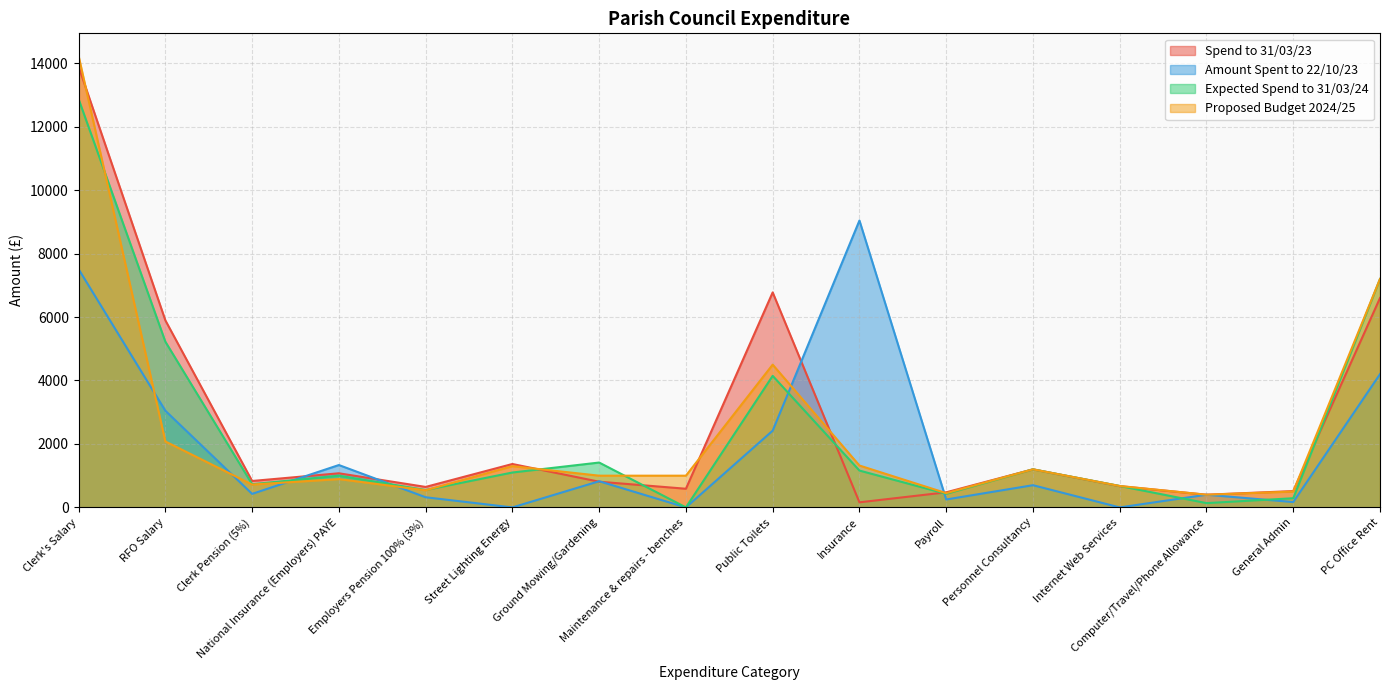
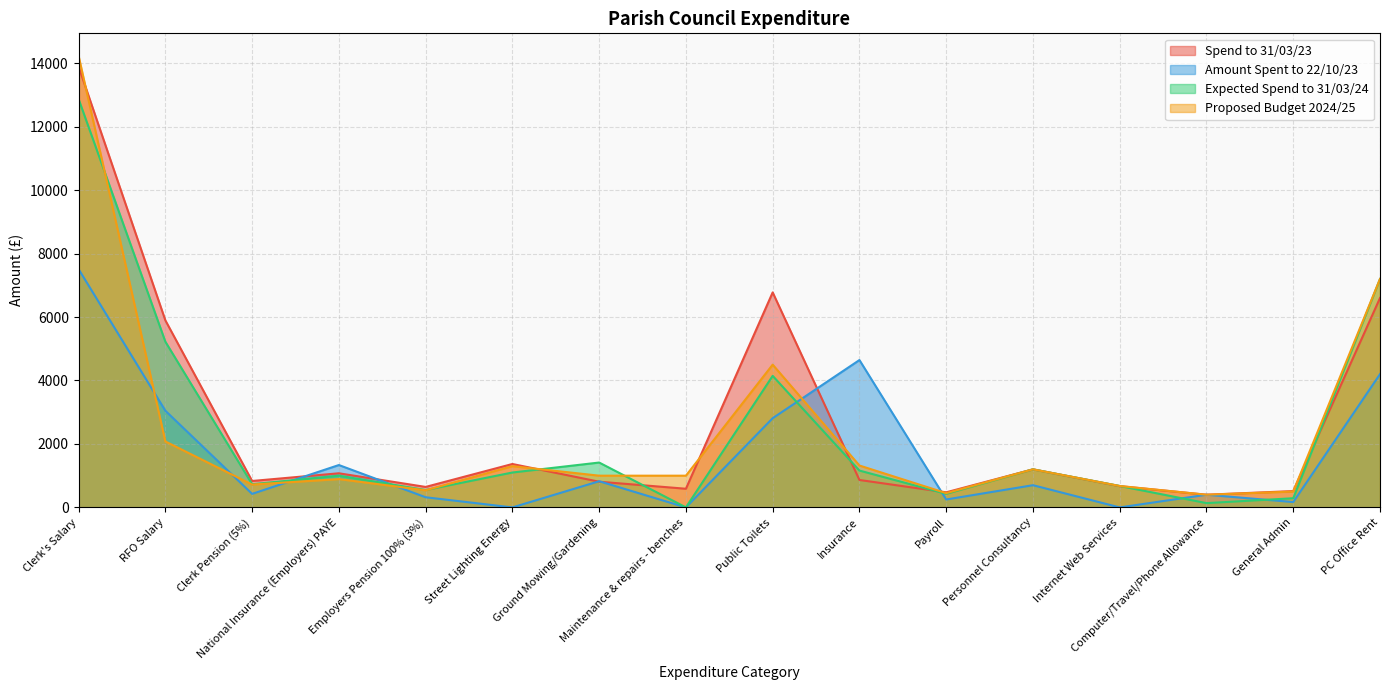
  {
    "Spend to 31/03/23": {
      "Clerk's Salary": 13900,
      "RFO Salary": 5900,
      "Clerk Pension (5%)": 800,
      "Employers Pension 100% (3%)": 600,
      "Maintenance & repairs - benches": 600,
      "Public Toilets": 6800,
-     "Insurance": 200,
+     "Insurance": 900,
      "PC Office Rent": 6600
    },
    "Amount Spent to 22/10/23": {
      "Clerk's Salary": 7500,
      "RFO Salary": 3000,
      "Clerk Pension (5%)": 400,
      "National Insurance (Employers) PAYE": 1300,
      "Employers Pension 100% (3%)": 300,
      "Street Lighting Energy": 0,
-     "Public Toilets": 2400,
-     "Insurance": 9000,
+     "Public Toilets": 2800,
+     "Insurance": 4600,
      "Payroll": 200,
      "Personnel Consultancy": 700,
      "Internet Web Services": 0,
      "General Admin": 200,
      "PC Office Rent": 4200
    },
    "Expected Spend to 31/03/24": {
      "Clerk's Salary": 12900,
      "RFO Salary": 5200,
      "Street Lighting Energy": 1100,
      "Ground Mowing/Gardening": 1400,
      "Public Toilets": 4100,
      "Insurance": 1200,
      "Computer/Travel/Phone Allowance": 100,
      "General Admin": 300
    },
    "Proposed Budget 2024/25": {
      "Clerk's Salary": 14200,
      "RFO Salary": 2100,
      "National Insurance (Employers) PAYE": 900,
      "Ground Mowing/Gardening": 1000,
      "Maintenance & repairs - benches": 1000,
      "Public Toilets": 4500,
      "Insurance": 1300
    }
  }
